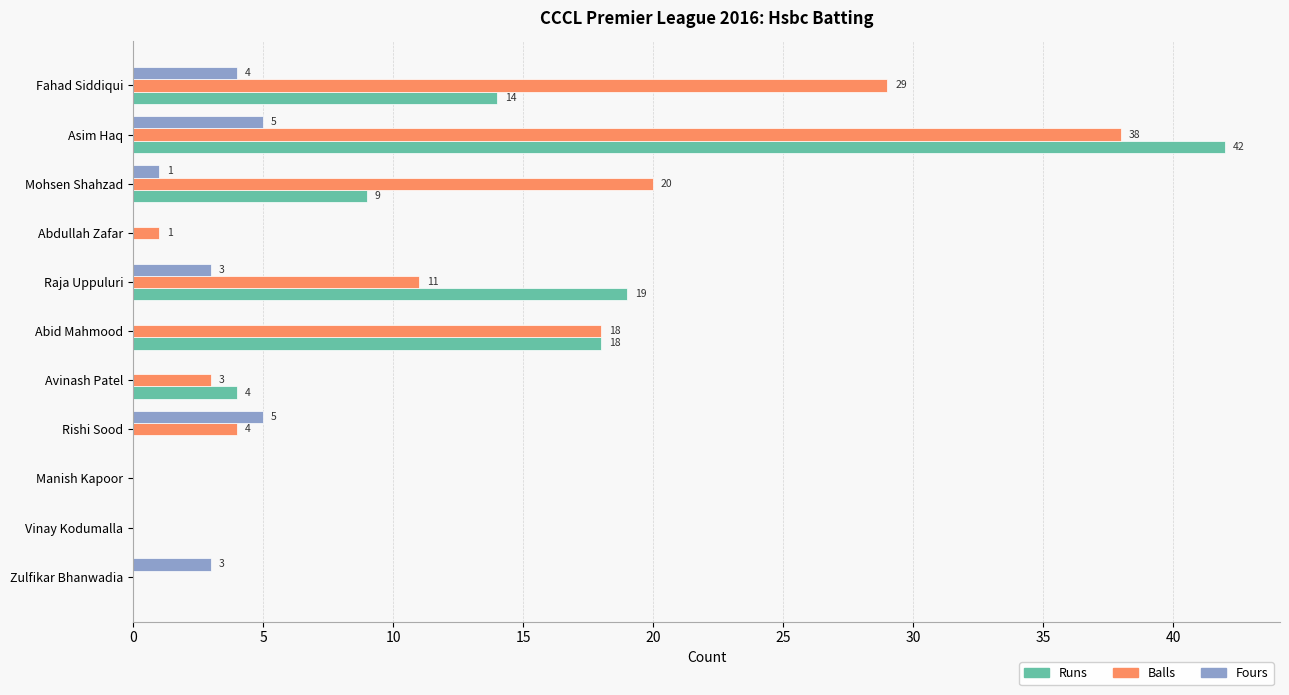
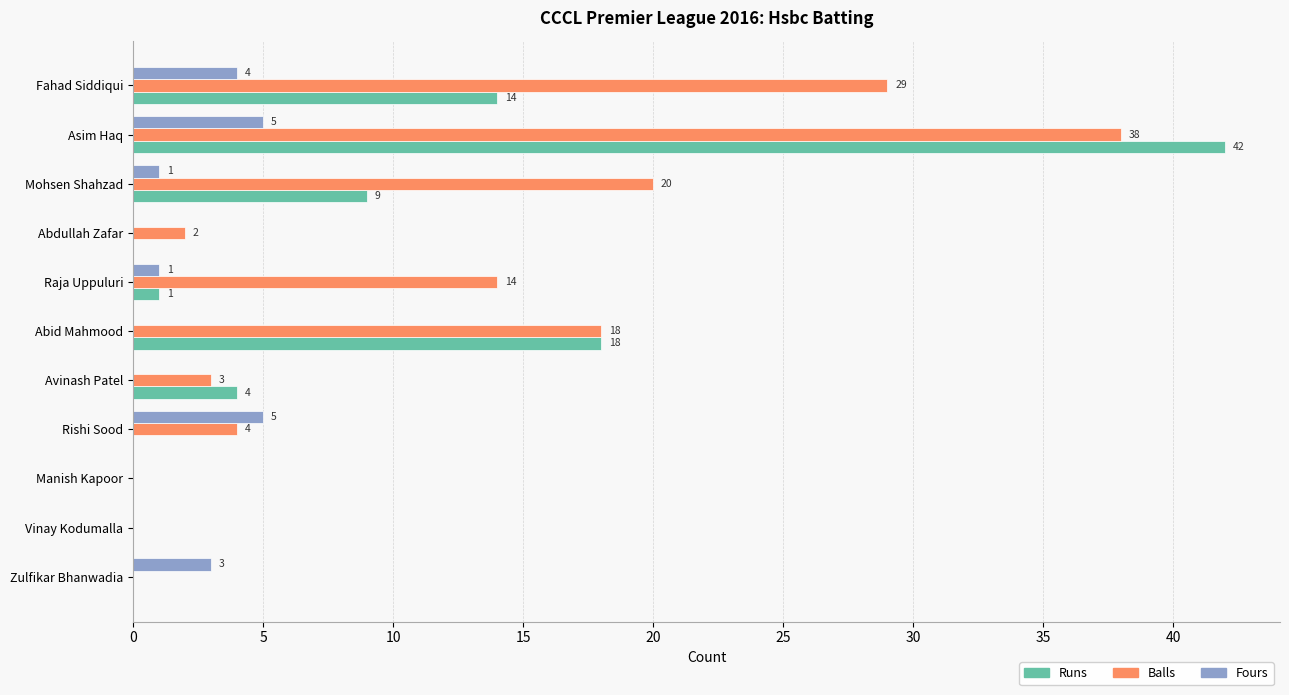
  {
    "Runs": {
      "Fahad Siddiqui": 14,
      "Asim Haq": 42,
      "Mohsen Shahzad": 9,
-     "Raja Uppuluri": 19,
+     "Raja Uppuluri": 1,
      "Abid Mahmood": 18,
      "Avinash Patel": 4
    },
    "Balls": {
      "Fahad Siddiqui": 29,
      "Asim Haq": 38,
      "Mohsen Shahzad": 20,
-     "Abdullah Zafar": 1,
-     "Raja Uppuluri": 11,
+     "Abdullah Zafar": 2,
+     "Raja Uppuluri": 14,
      "Abid Mahmood": 18,
      "Avinash Patel": 3,
      "Rishi Sood": 4
    },
    "Fours": {
      "Fahad Siddiqui": 4,
      "Asim Haq": 5,
      "Mohsen Shahzad": 1,
-     "Raja Uppuluri": 3,
+     "Raja Uppuluri": 1,
      "Rishi Sood": 5,
      "Zulfikar Bhanwadia": 3
    }
  }
